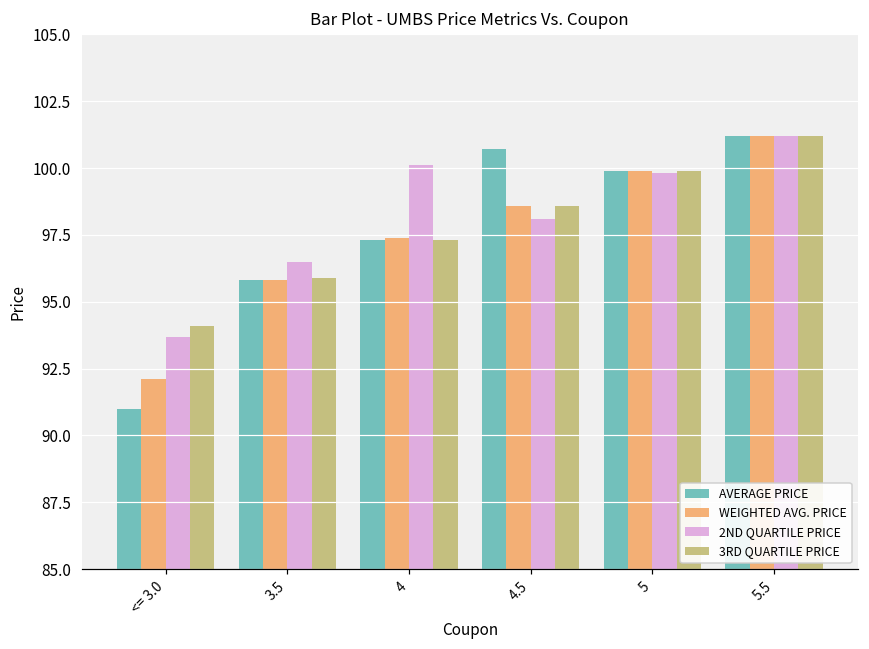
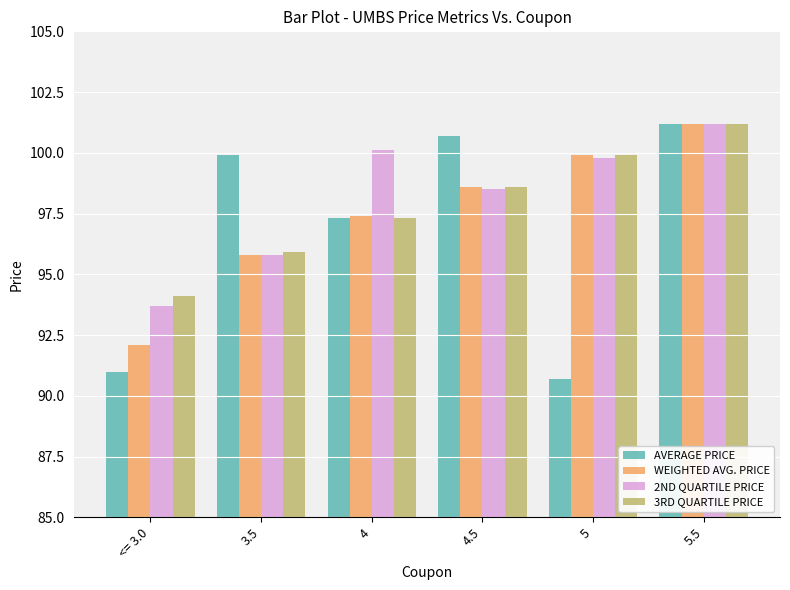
  {
    "AVERAGE PRICE": {
      "<= 3.0": 91.0,
-     "3.5": 95.8,
+     "3.5": 99.9,
      "4": 97.3,
      "4.5": 100.7,
-     "5": 99.9,
+     "5": 90.7,
      "5.5": 101.2
    },
    "2ND QUARTILE PRICE": {
      "<= 3.0": 93.7,
-     "3.5": 96.5,
+     "3.5": 95.8,
      "4": 100.1,
-     "4.5": 98.1,
+     "4.5": 98.5,
      "5": 99.8,
      "5.5": 101.2
    }
  }
